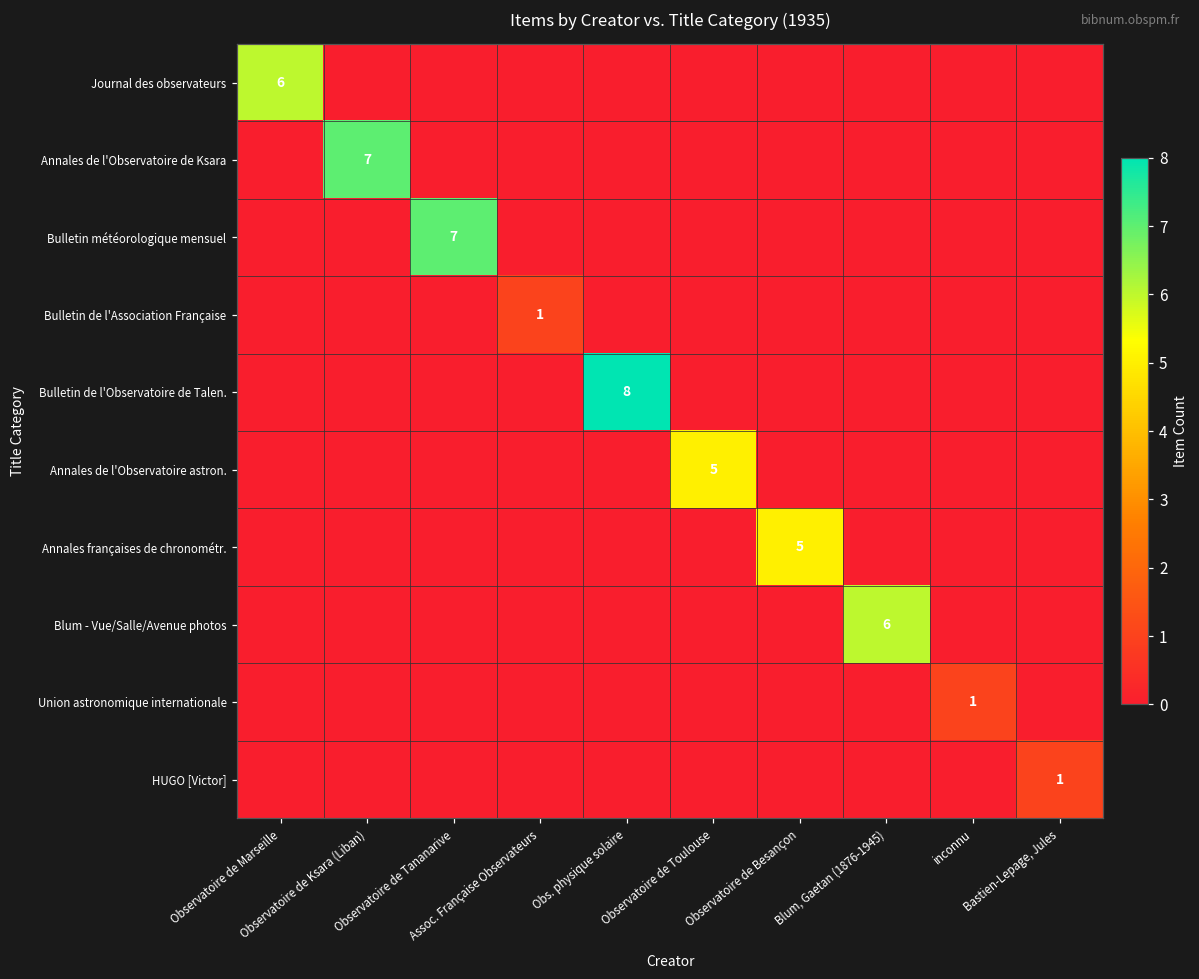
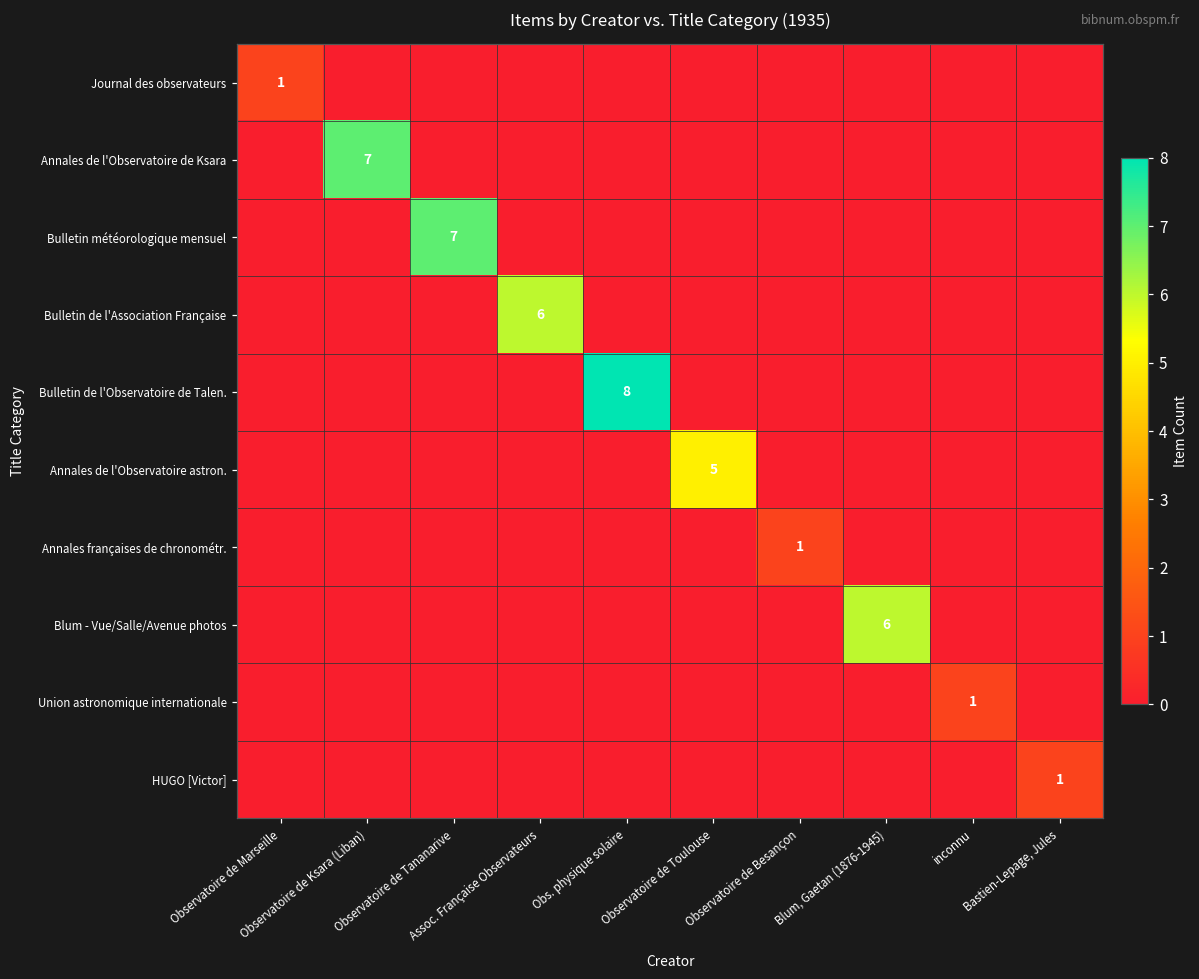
  {
    "Journal des observateurs": {
-     "Observatoire de Marseille": 6
+     "Observatoire de Marseille": 1
    },
    "Annales de l'Observatoire de Ksara": {
      "Observatoire de Ksara (Liban)": 7
    },
    "Bulletin météorologique mensuel": {
      "Observatoire de Tananarive": 7
    },
    "Bulletin de l'Association Française": {
-     "Assoc. Française Observateurs": 1
+     "Assoc. Française Observateurs": 6
    },
    "Bulletin de l'Observatoire de Talen.": {
      "Obs. physique solaire": 8
    },
    "Annales de l'Observatoire astron.": {
      "Observatoire de Toulouse": 5
    },
    "Annales françaises de chronométr.": {
-     "Observatoire de Besançon": 5
+     "Observatoire de Besançon": 1
    },
    "Blum - Vue/Salle/Avenue photos": {
      "Blum, Gaetan (1876-1945)": 6
    },
    "Union astronomique internationale": {
      "inconnu": 1
    },
    "HUGO [Victor]": {
      "Bastien-Lepage, Jules": 1
    }
  }
